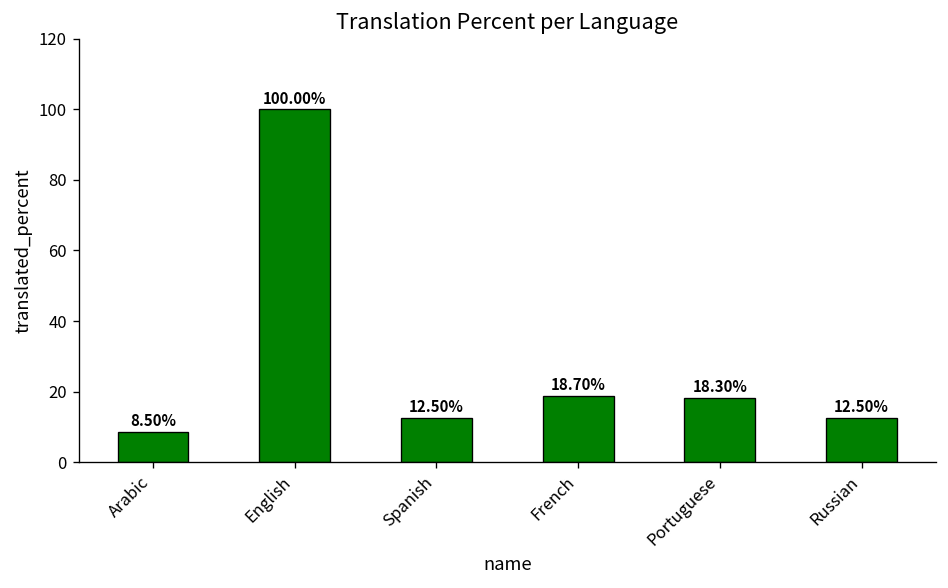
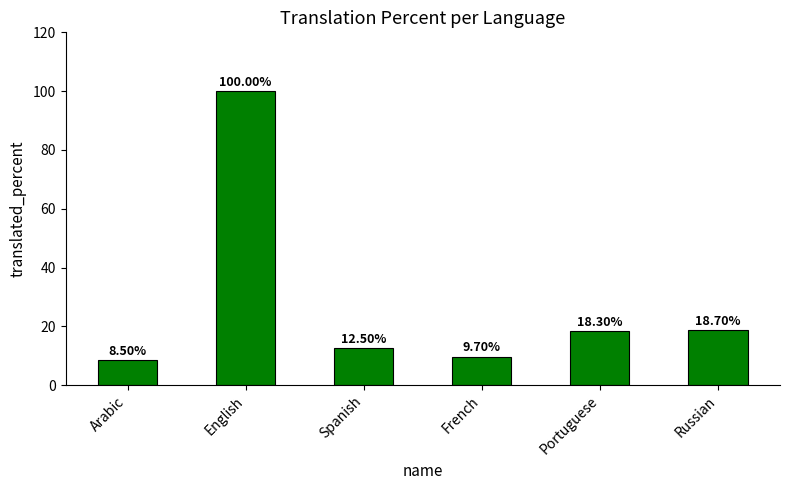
  {
    "Arabic": "8.50%",
    "English": "100.00%",
    "Spanish": "12.50%",
-   "French": "18.70%",
+   "French": "9.70%",
    "Portuguese": "18.30%",
-   "Russian": "12.50%"
+   "Russian": "18.70%"
  }
